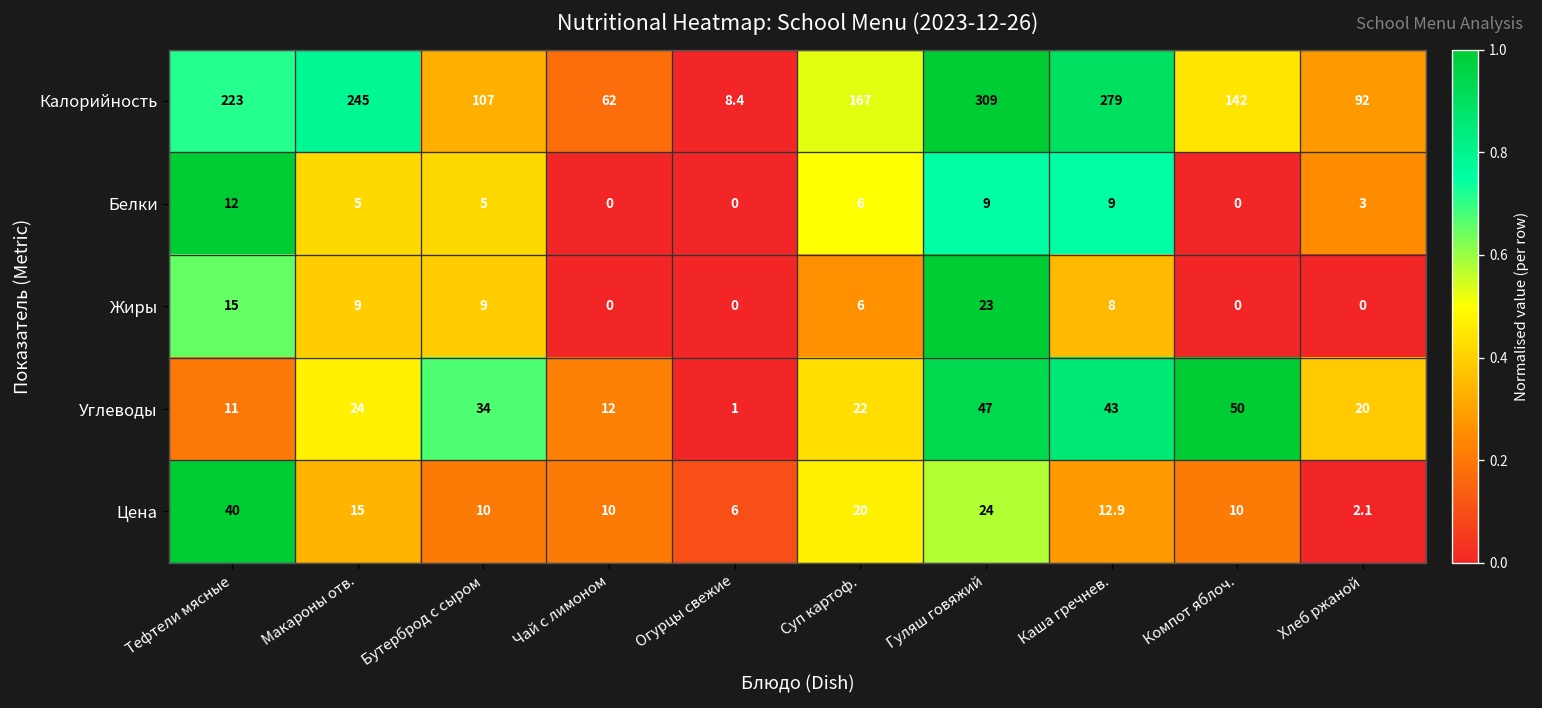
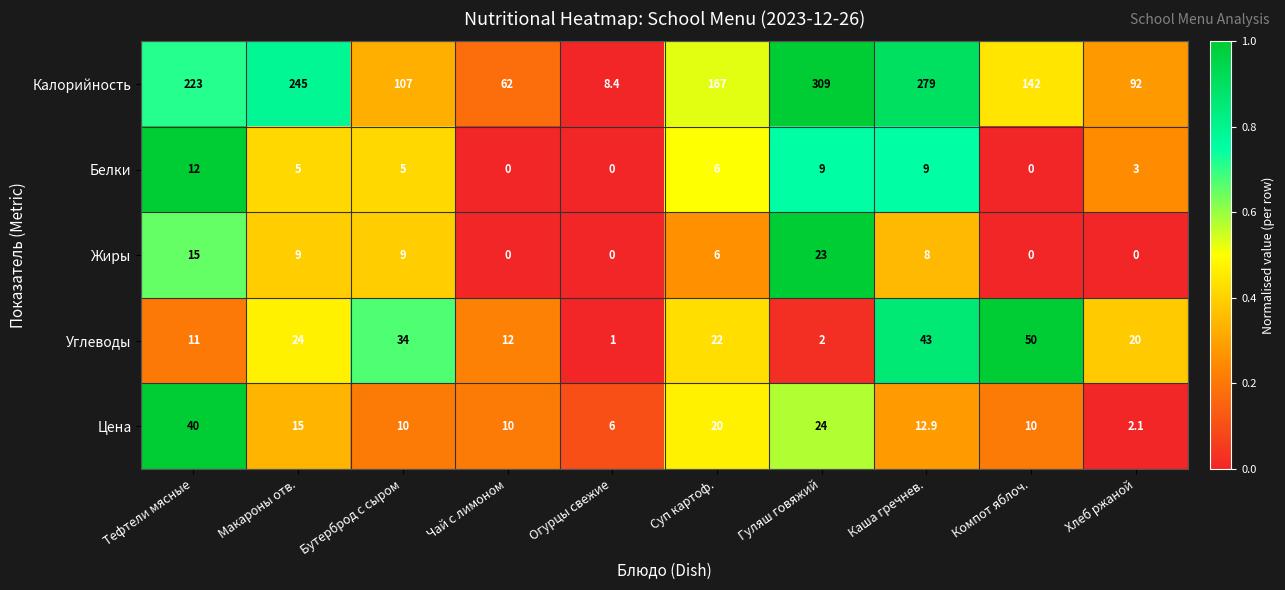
  {
    "Калорийность": {
      "Тефтели мясные": 223,
      "Макароны отв.": 245,
      "Бутерброд с сыром": 107,
      "Чай с лимоном": 62,
      "Огурцы свежие": 8.4,
      "Суп картоф.": 167,
      "Гуляш говяжий": 309,
      "Каша гречнев.": 279,
      "Компот яблоч.": 142,
      "Хлеб ржаной": 92
    },
    "Белки": {
      "Тефтели мясные": 12,
      "Макароны отв.": 5,
      "Бутерброд с сыром": 5,
      "Чай с лимоном": 0,
      "Огурцы свежие": 0,
      "Суп картоф.": 6,
      "Гуляш говяжий": 9,
      "Каша гречнев.": 9,
      "Компот яблоч.": 0,
      "Хлеб ржаной": 3
    },
    "Жиры": {
      "Тефтели мясные": 15,
      "Макароны отв.": 9,
      "Бутерброд с сыром": 9,
      "Чай с лимоном": 0,
      "Огурцы свежие": 0,
      "Суп картоф.": 6,
      "Гуляш говяжий": 23,
      "Каша гречнев.": 8,
      "Компот яблоч.": 0,
      "Хлеб ржаной": 0
    },
    "Углеводы": {
      "Тефтели мясные": 11,
      "Макароны отв.": 24,
      "Бутерброд с сыром": 34,
      "Чай с лимоном": 12,
      "Огурцы свежие": 1,
      "Суп картоф.": 22,
-     "Гуляш говяжий": 47,
+     "Гуляш говяжий": 2,
      "Каша гречнев.": 43,
      "Компот яблоч.": 50,
      "Хлеб ржаной": 20
    },
    "Цена": {
      "Тефтели мясные": 40,
      "Макароны отв.": 15,
      "Бутерброд с сыром": 10,
      "Чай с лимоном": 10,
      "Огурцы свежие": 6,
      "Суп картоф.": 20,
      "Гуляш говяжий": 24,
      "Каша гречнев.": 12.9,
      "Компот яблоч.": 10,
      "Хлеб ржаной": 2.1
    }
  }
